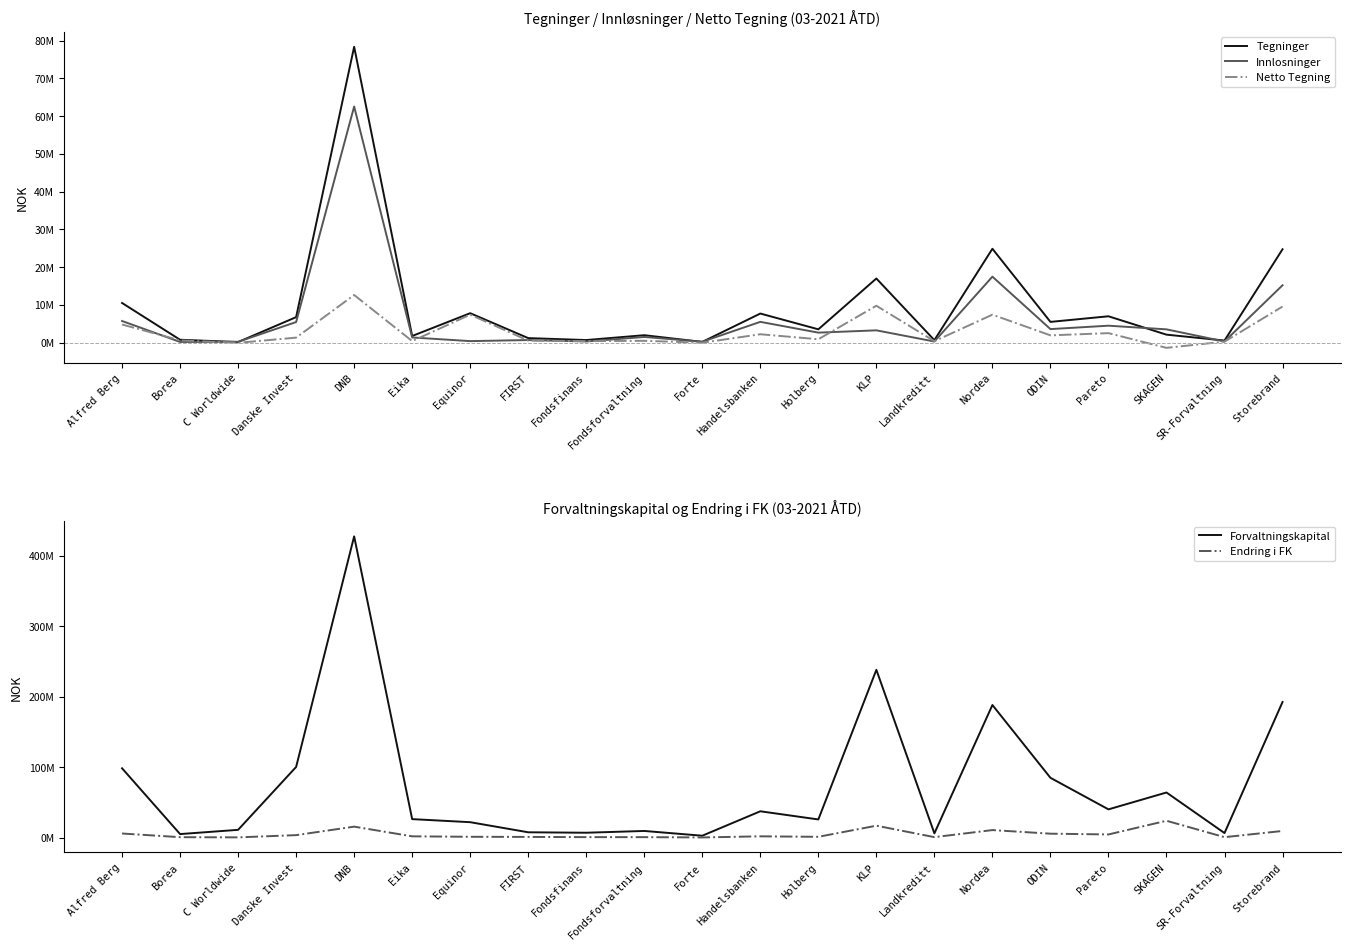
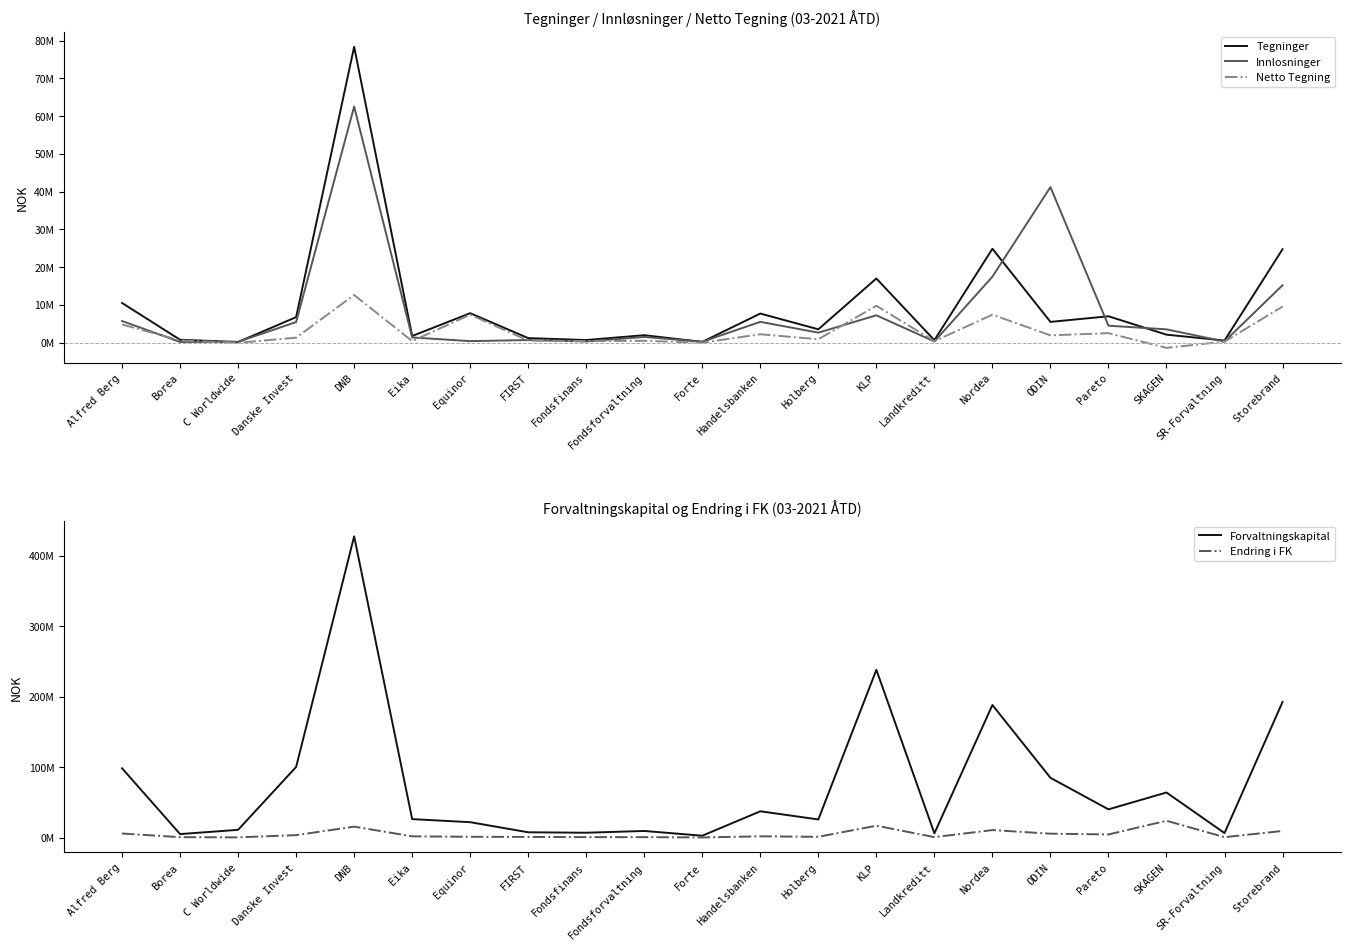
  {
    "Tegninger / Innløsninger / Netto Tegning (03-2021 ÅTD)": {
      "Tegninger": {
        "Alfred Berg": 10000000,
        "Danske Invest": 7000000,
        "DNB": 78000000,
        "Handelsbanken": 8000000,
        "Holberg": 4000000,
        "KLP": 17000000,
        "Nordea": 25000000,
        "ODIN": 5000000,
        "Pareto": 7000000,
        "SKAGEN": 2000000,
        "Storebrand": 25000000
      },
      "Innlosninger": {
        "Alfred Berg": 6000000,
        "Danske Invest": 5000000,
        "DNB": 63000000,
        "Equinor": 0,
        "Handelsbanken": 5000000,
        "Holberg": 3000000,
-       "KLP": 3000000,
+       "KLP": 7000000,
        "Nordea": 17000000,
-       "ODIN": 4000000,
+       "ODIN": 41000000,
        "Pareto": 4000000,
        "SKAGEN": 3000000,
        "Storebrand": 15000000
      },
      "Netto Tegning": {
        "Alfred Berg": 5000000,
        "Danske Invest": 1000000,
        "DNB": 13000000,
        "Eika": 0,
        "Fondsforvaltning": 0,
        "Handelsbanken": 2000000,
        "Holberg": 1000000,
        "KLP": 10000000,
        "Nordea": 7000000,
        "ODIN": 2000000,
        "Pareto": 2000000,
        "SKAGEN": -1000000,
        "Storebrand": 10000000
      }
    },
    "Forvaltningskapital og Endring i FK (03-2021 ÅTD)": {
      "Forvaltningskapital": {
        "Alfred Berg": 100000000,
        "Borea": 0,
        "C Worldwide": 10000000,
        "Danske Invest": 100000000,
        "DNB": 430000000,
        "Eika": 30000000,
        "Equinor": 20000000,
        "FIRST": 10000000,
        "Fondsfinans": 10000000,
        "Fondsforvaltning": 10000000,
        "Handelsbanken": 40000000,
        "Holberg": 30000000,
        "KLP": 240000000,
        "Landkreditt": 10000000,
        "Nordea": 190000000,
        "ODIN": 80000000,
        "Pareto": 40000000,
        "SKAGEN": 60000000,
        "SR-Forvaltning": 10000000,
        "Storebrand": 190000000
      },
      "Endring i FK": {
        "Alfred Berg": 10000000,
        "Borea": 0,
        "C Worldwide": 0,
        "Danske Invest": 0,
        "DNB": 20000000,
        "Eika": 0,
        "Equinor": 0,
        "FIRST": 0,
        "Fondsfinans": 0,
        "Fondsforvaltning": 0,
        "Handelsbanken": 0,
        "Holberg": 0,
        "KLP": 20000000,
        "Landkreditt": 0,
        "Nordea": 10000000,
        "ODIN": 10000000,
        "Pareto": 0,
        "SKAGEN": 20000000,
        "SR-Forvaltning": 0,
        "Storebrand": 10000000
      }
    }
  }
